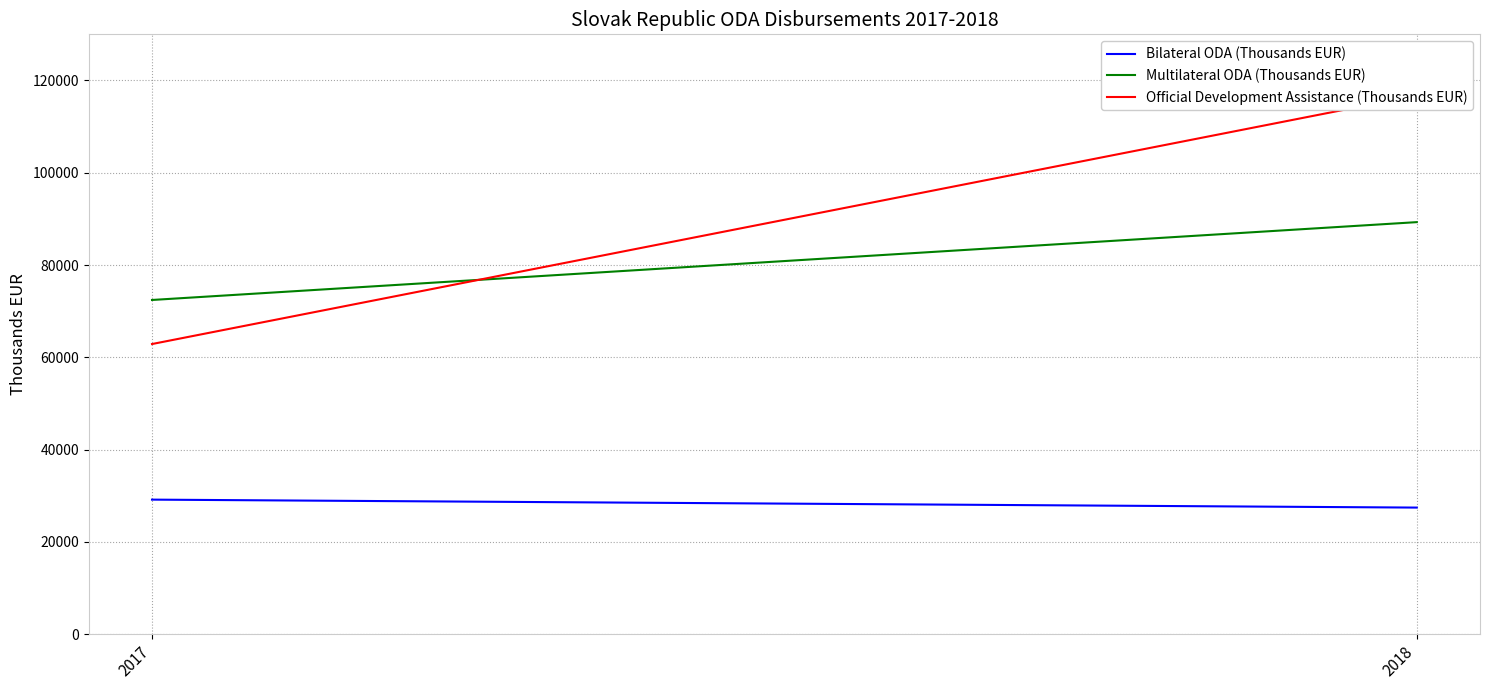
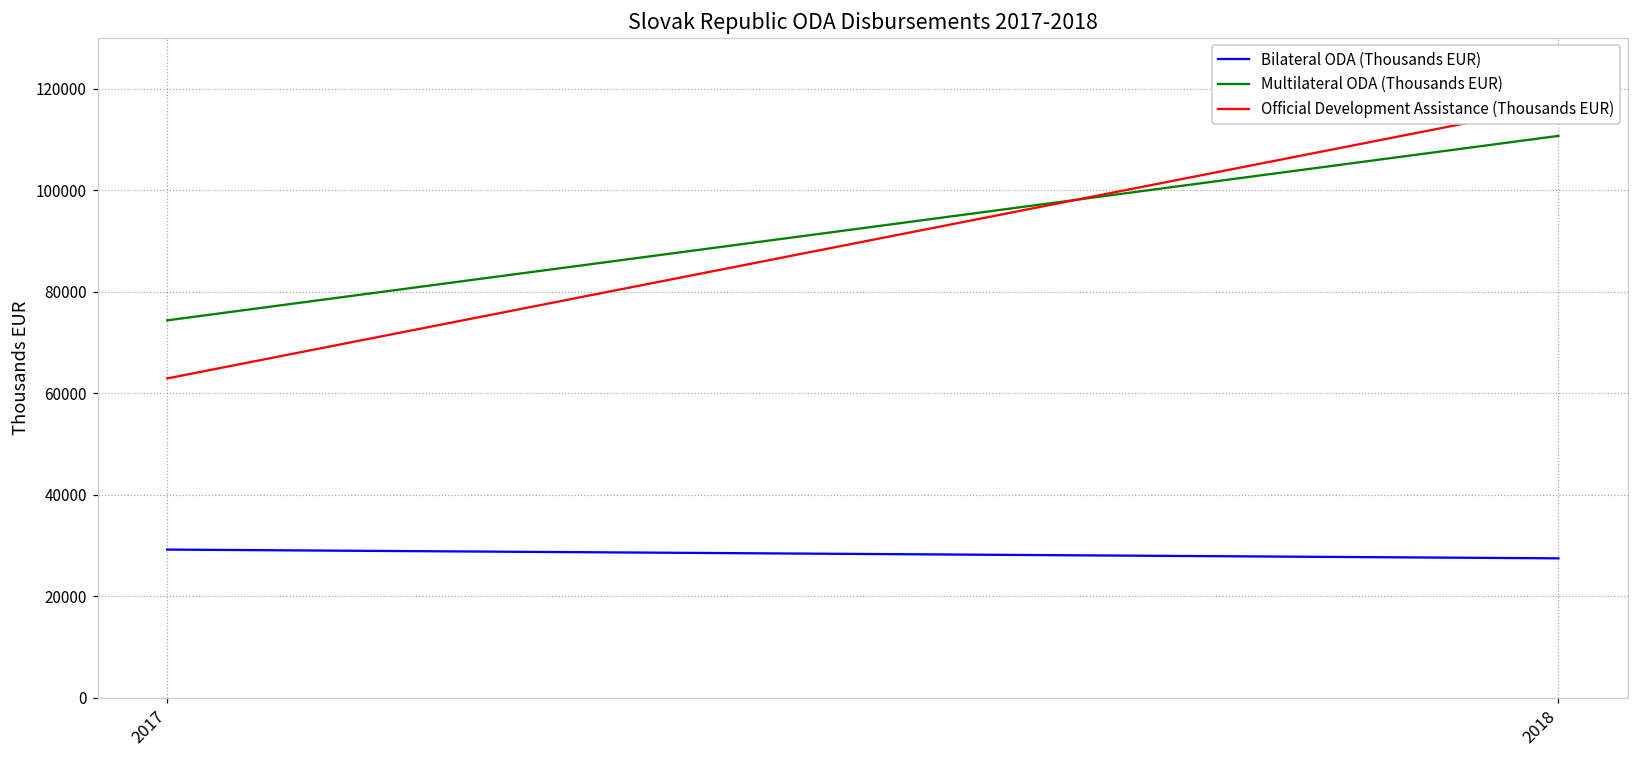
  {
    "Bilateral ODA (Thousands EUR)": {
      "2017": 29000,
      "2018": 27000
    },
    "Multilateral ODA (Thousands EUR)": {
-     "2017": 72000,
-     "2018": 89000
+     "2017": 74000,
+     "2018": 111000
    },
    "Official Development Assistance (Thousands EUR)": {
      "2017": 63000
    }
  }
